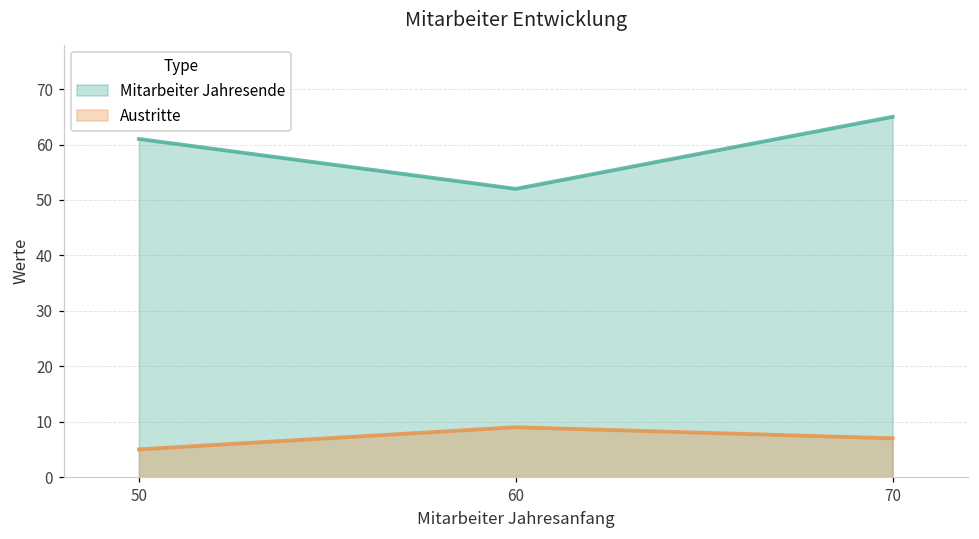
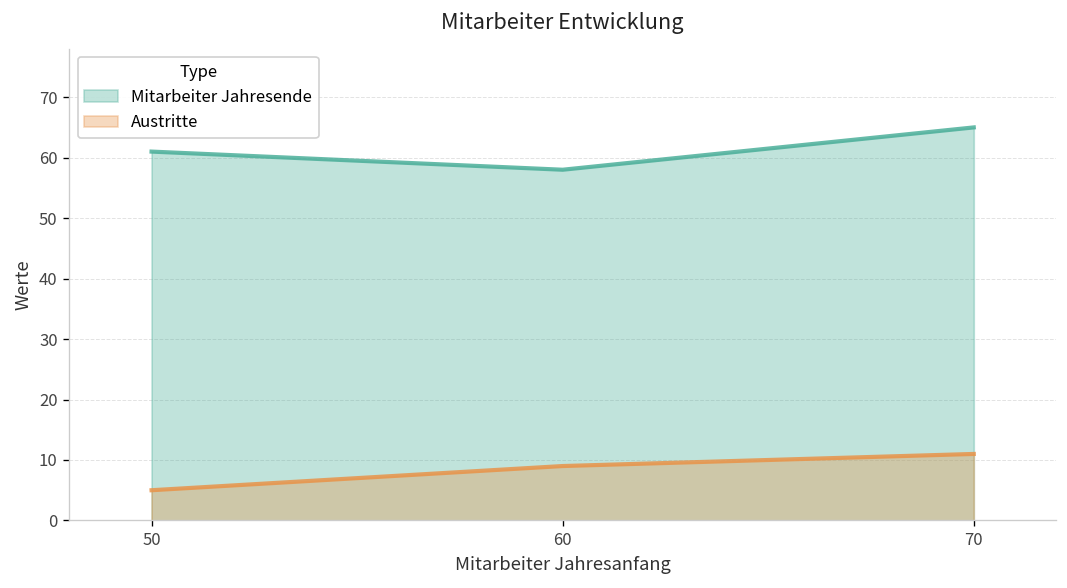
  {
    "Mitarbeiter Jahresende": {
      "50": 61,
-     "60": 52,
+     "60": 58,
      "70": 65
    },
    "Austritte": {
      "50": 5,
      "60": 9,
-     "70": 7
+     "70": 11
    }
  }
